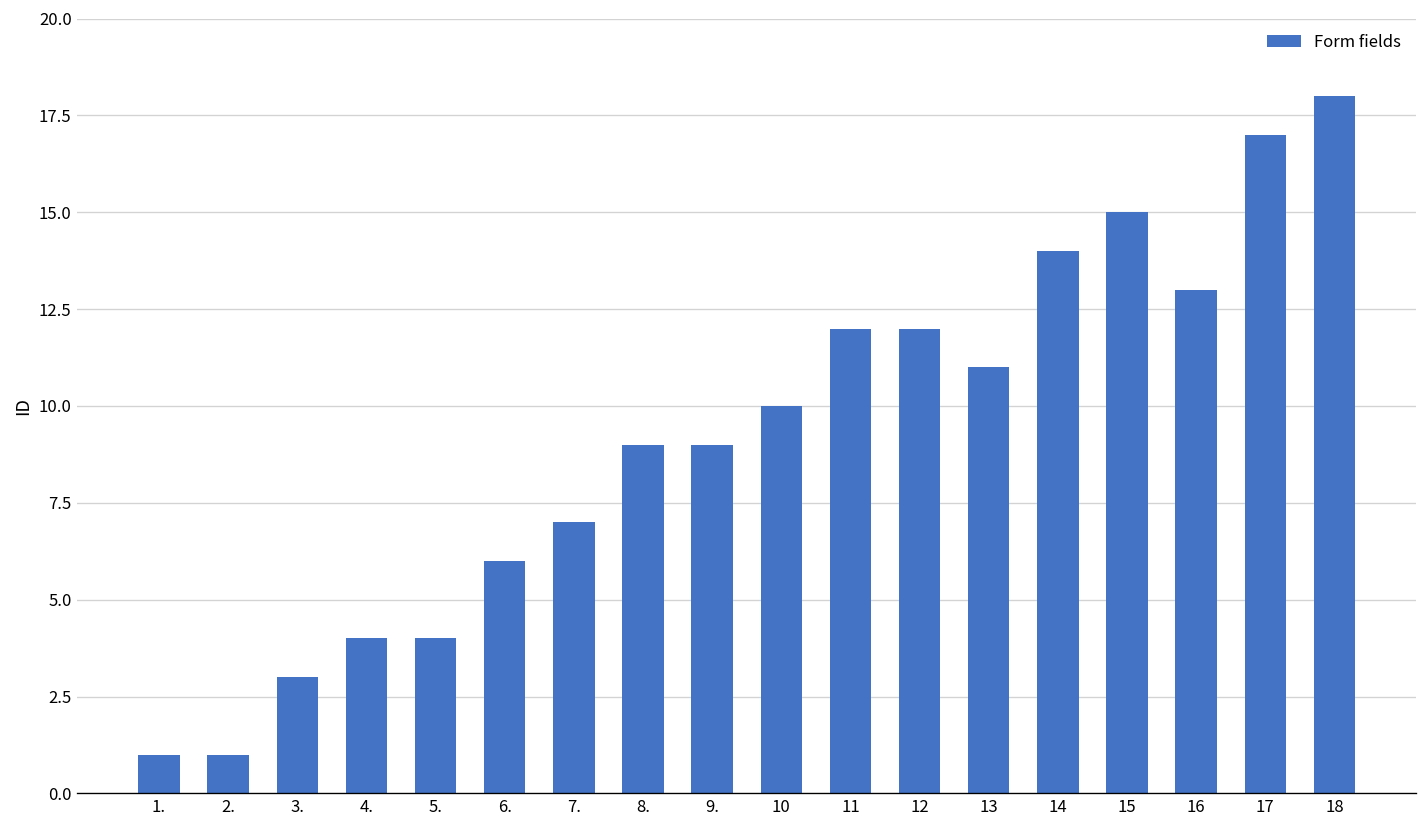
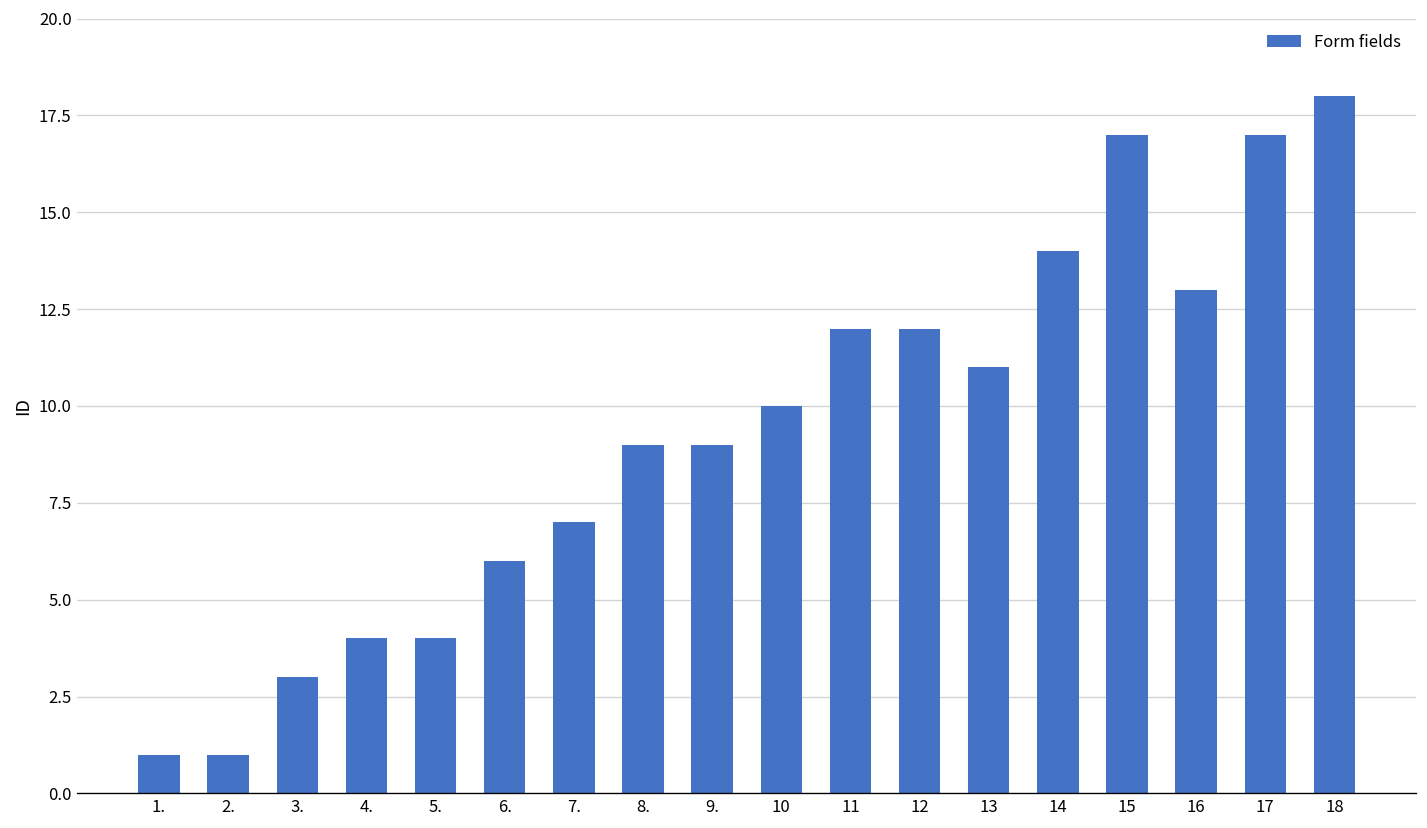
  {
    "1.": 1,
    "2.": 1,
    "3.": 3,
    "4.": 4,
    "5.": 4,
    "6.": 6,
    "7.": 7,
    "8.": 9,
    "9.": 9,
    "10": 10,
    "11": 12,
    "12": 12,
    "13": 11,
    "14": 14,
-   "15": 15,
+   "15": 17,
    "16": 13,
    "17": 17,
    "18": 18
  }
